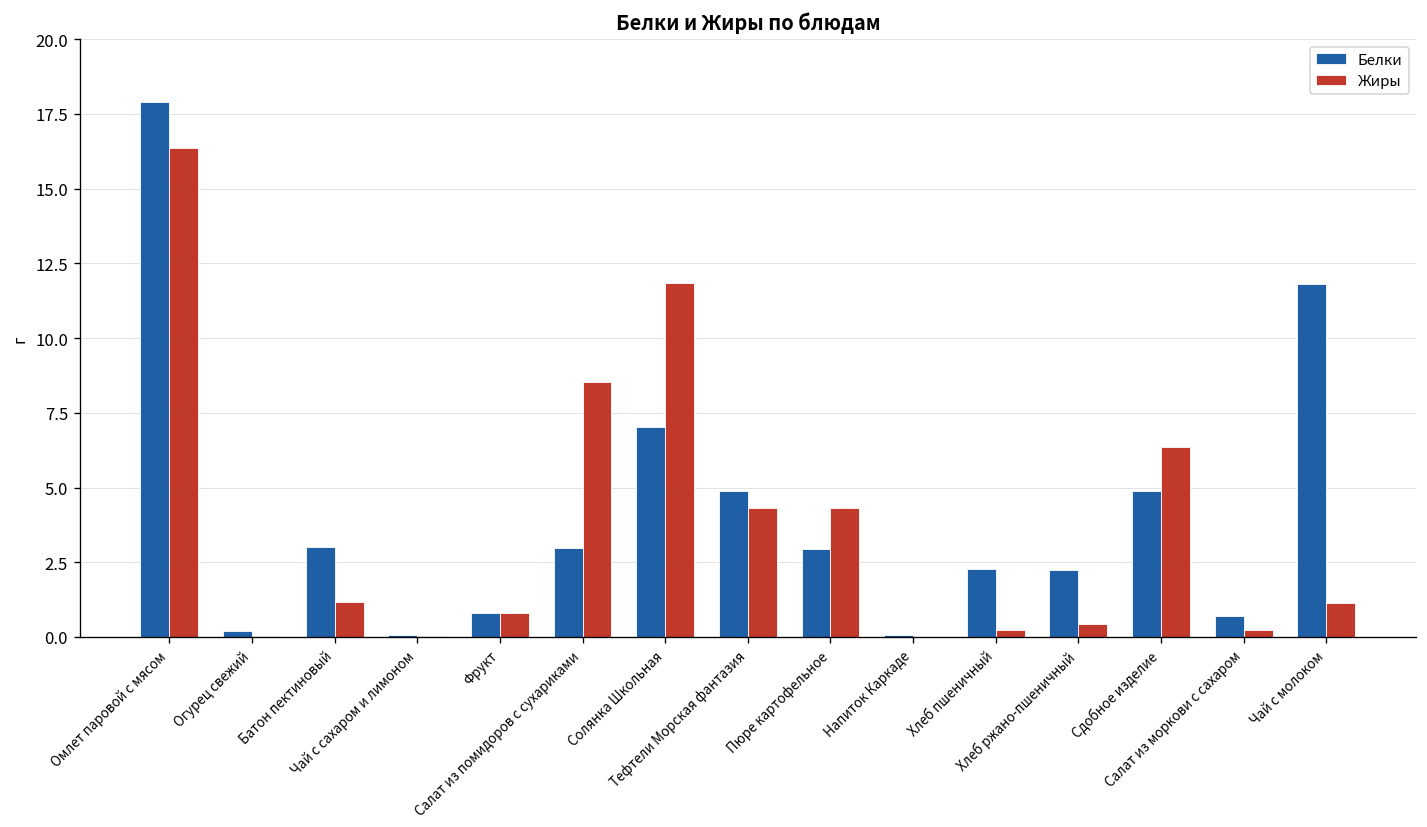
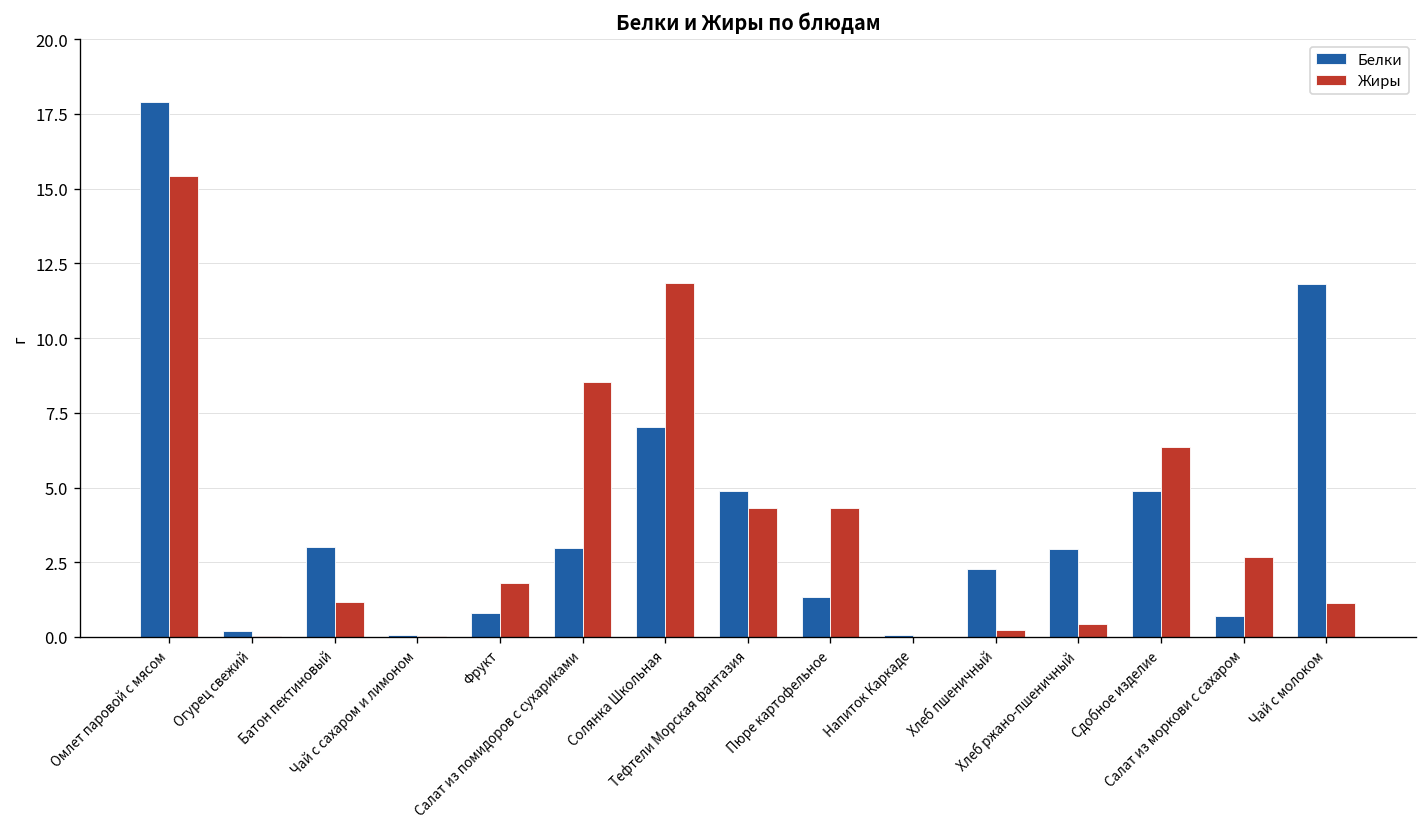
  {
    "Белки": {
      "Омлет паровой с мясом": 17.9,
      "Огурец свежий": 0.2,
      "Батон пектиновый": 3.0,
      "Фрукт": 0.8,
      "Салат из помидоров с сухариками": 3.0,
      "Солянка Школьная": 7.0,
      "Тефтели Морская фантазия": 4.9,
-     "Пюре картофельное": 2.9,
+     "Пюре картофельное": 1.3,
      "Хлеб пшеничный": 2.3,
-     "Хлеб ржано-пшеничный": 2.2,
+     "Хлеб ржано-пшеничный": 3.0,
      "Сдобное изделие": 4.9,
      "Салат из моркови с сахаром": 0.7,
      "Чай с молоком": 11.8
    },
    "Жиры": {
-     "Омлет паровой с мясом": 16.4,
+     "Омлет паровой с мясом": 15.4,
      "Батон пектиновый": 1.2,
-     "Фрукт": 0.8,
+     "Фрукт": 1.8,
      "Салат из помидоров с сухариками": 8.5,
      "Солянка Школьная": 11.8,
      "Тефтели Морская фантазия": 4.3,
      "Пюре картофельное": 4.3,
      "Напиток Каркаде": 0.0,
      "Хлеб пшеничный": 0.2,
      "Хлеб ржано-пшеничный": 0.4,
      "Сдобное изделие": 6.4,
-     "Салат из моркови с сахаром": 0.2,
+     "Салат из моркови с сахаром": 2.7,
      "Чай с молоком": 1.1
    }
  }
